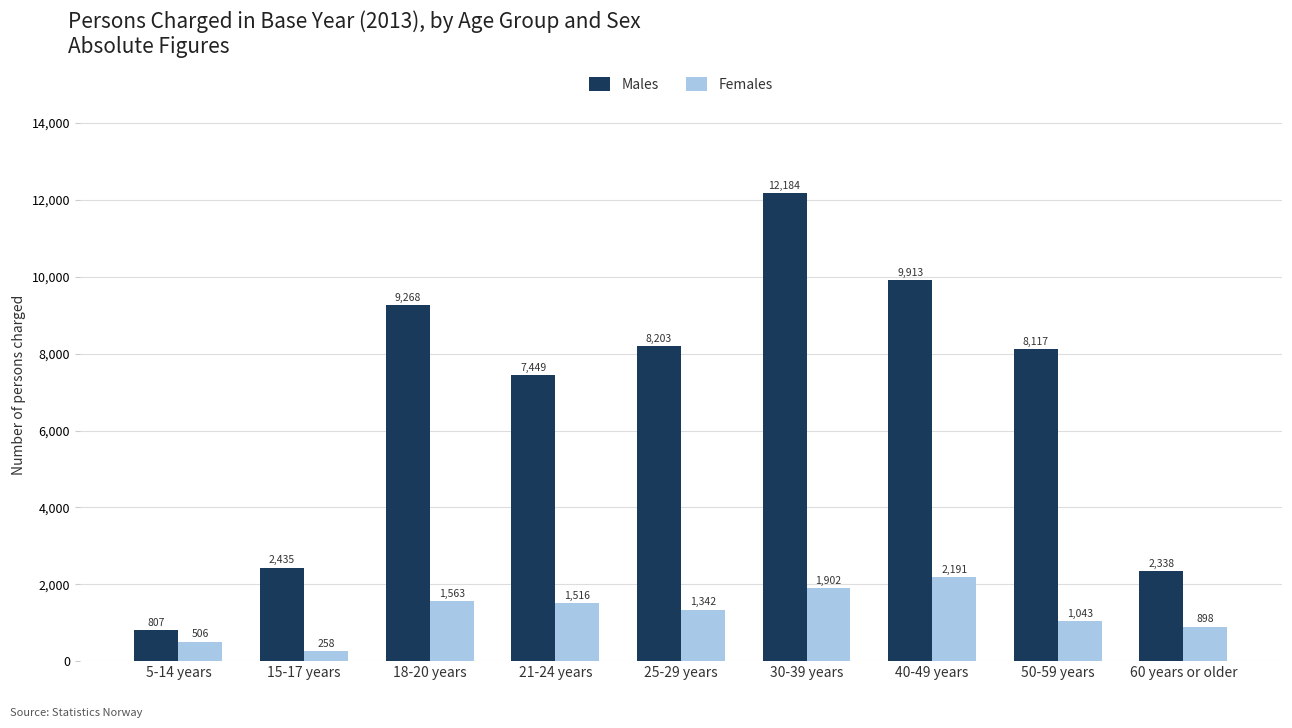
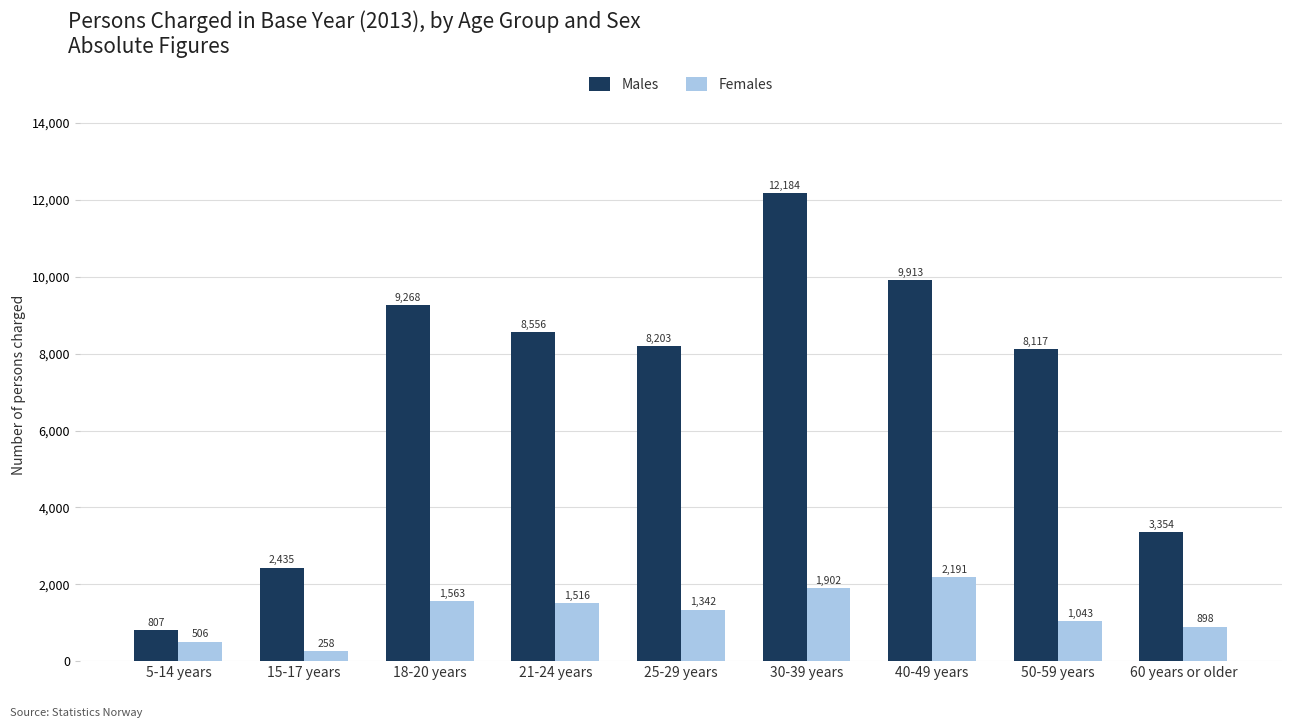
  {
    "Males": {
      "5-14 years": "807",
      "15-17 years": "2,435",
      "18-20 years": "9,268",
-     "21-24 years": "7,449",
+     "21-24 years": "8,556",
      "25-29 years": "8,203",
      "30-39 years": "12,184",
      "40-49 years": "9,913",
      "50-59 years": "8,117",
-     "60 years or older": "2,338"
+     "60 years or older": "3,354"
    },
    "Females": {
      "5-14 years": "506",
      "15-17 years": "258",
      "18-20 years": "1,563",
      "21-24 years": "1,516",
      "25-29 years": "1,342",
      "30-39 years": "1,902",
      "40-49 years": "2,191",
      "50-59 years": "1,043",
      "60 years or older": "898"
    }
  }
